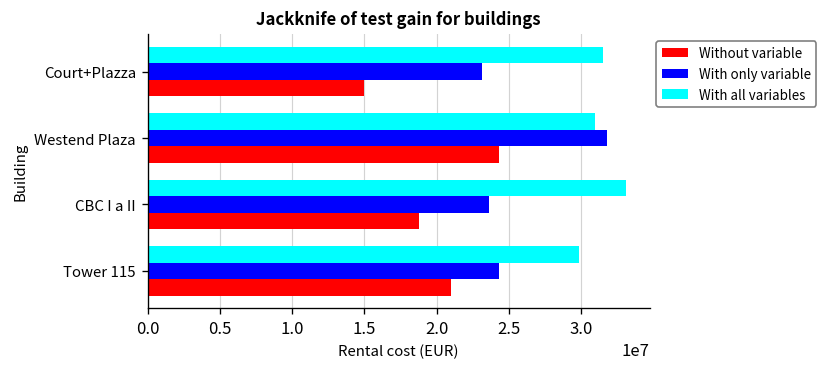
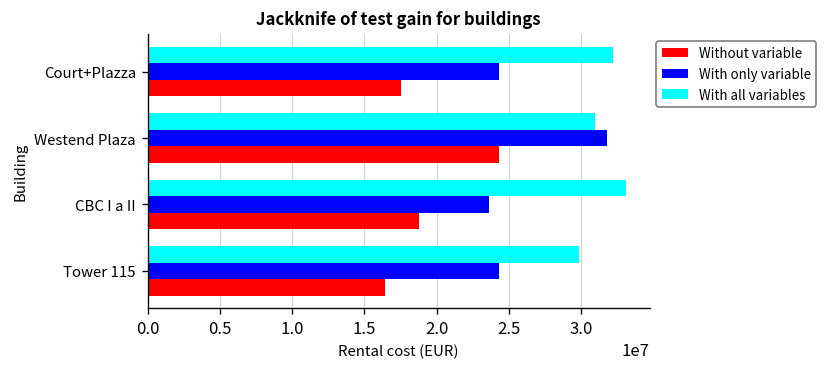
  {
    "Without variable": {
-     "Court+Plazza": 15000000,
+     "Court+Plazza": 17500000,
      "Westend Plaza": 24400000,
      "CBC I a II": 18800000,
-     "Tower 115": 21000000
+     "Tower 115": 16500000
    },
    "With only variable": {
-     "Court+Plazza": 23100000,
+     "Court+Plazza": 24400000,
      "Westend Plaza": 31800000,
      "CBC I a II": 23700000,
      "Tower 115": 24300000
    },
    "With all variables": {
-     "Court+Plazza": 31500000,
+     "Court+Plazza": 32200000,
      "Westend Plaza": 31000000,
      "CBC I a II": 33100000,
      "Tower 115": 29900000
    }
  }
